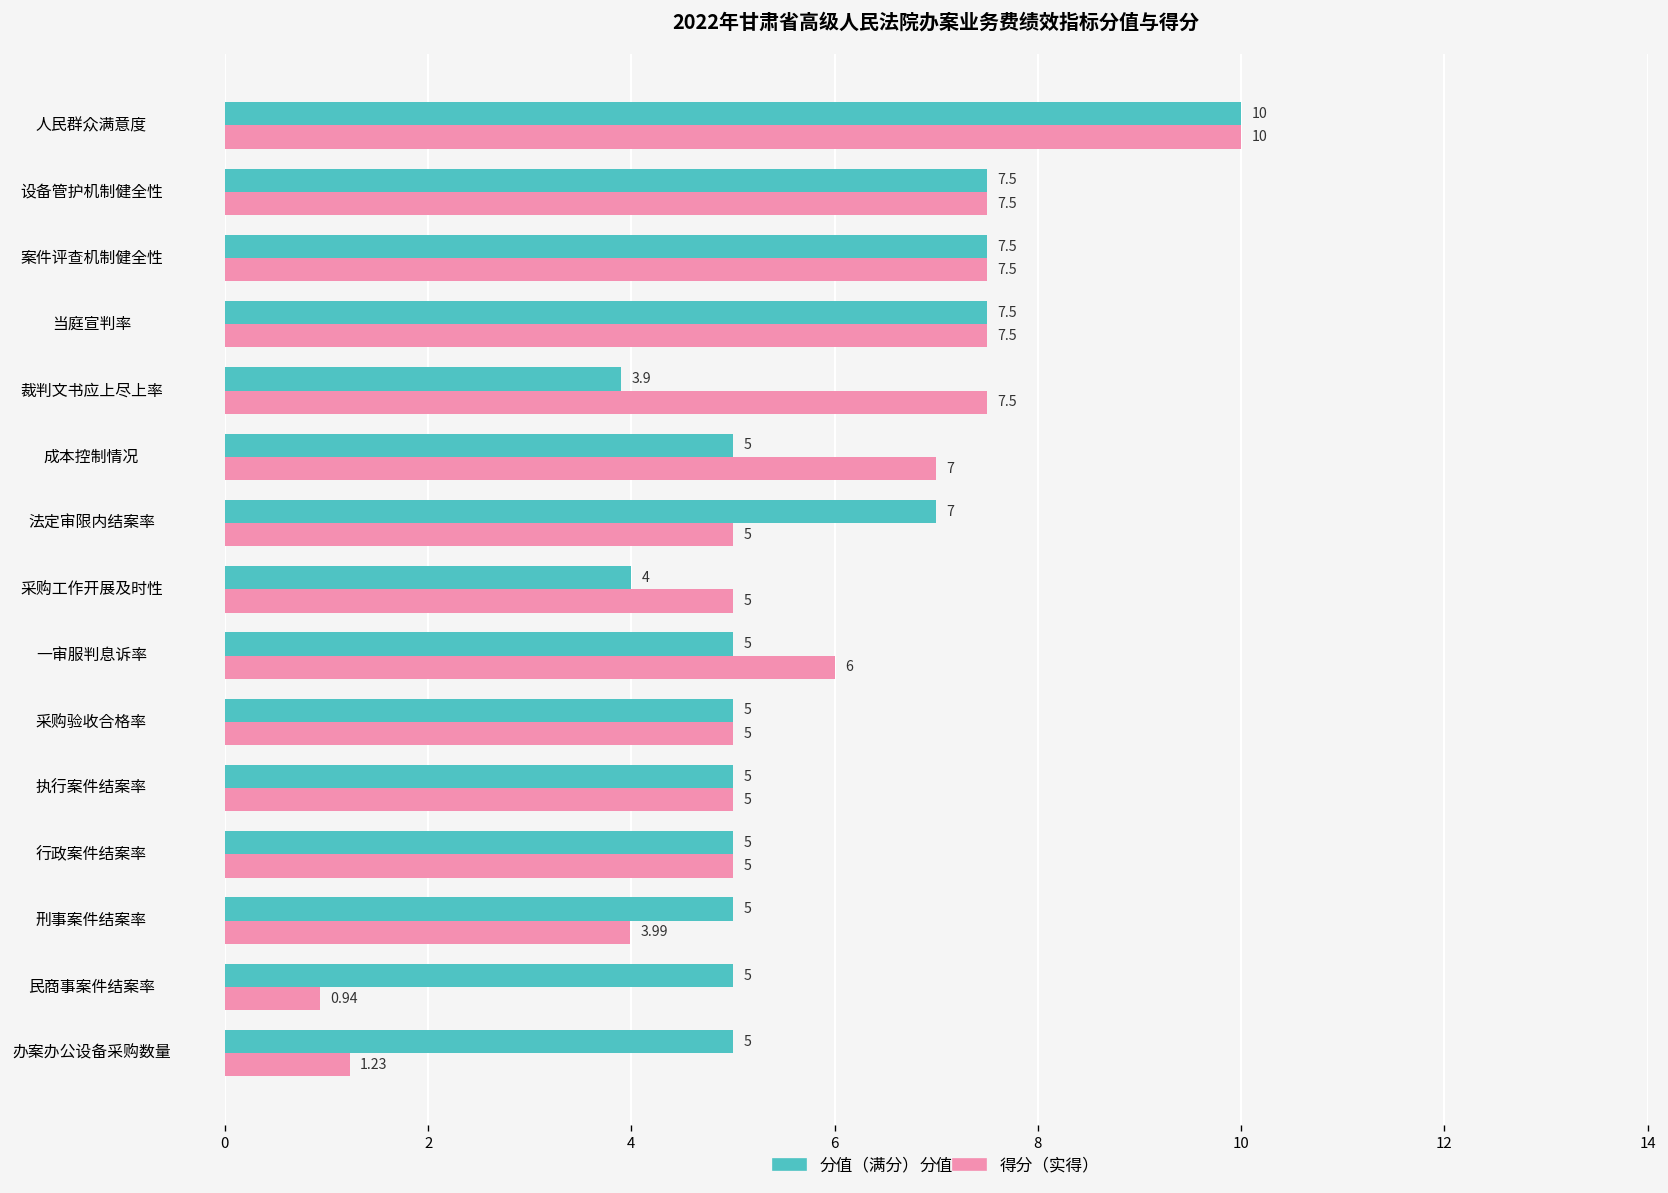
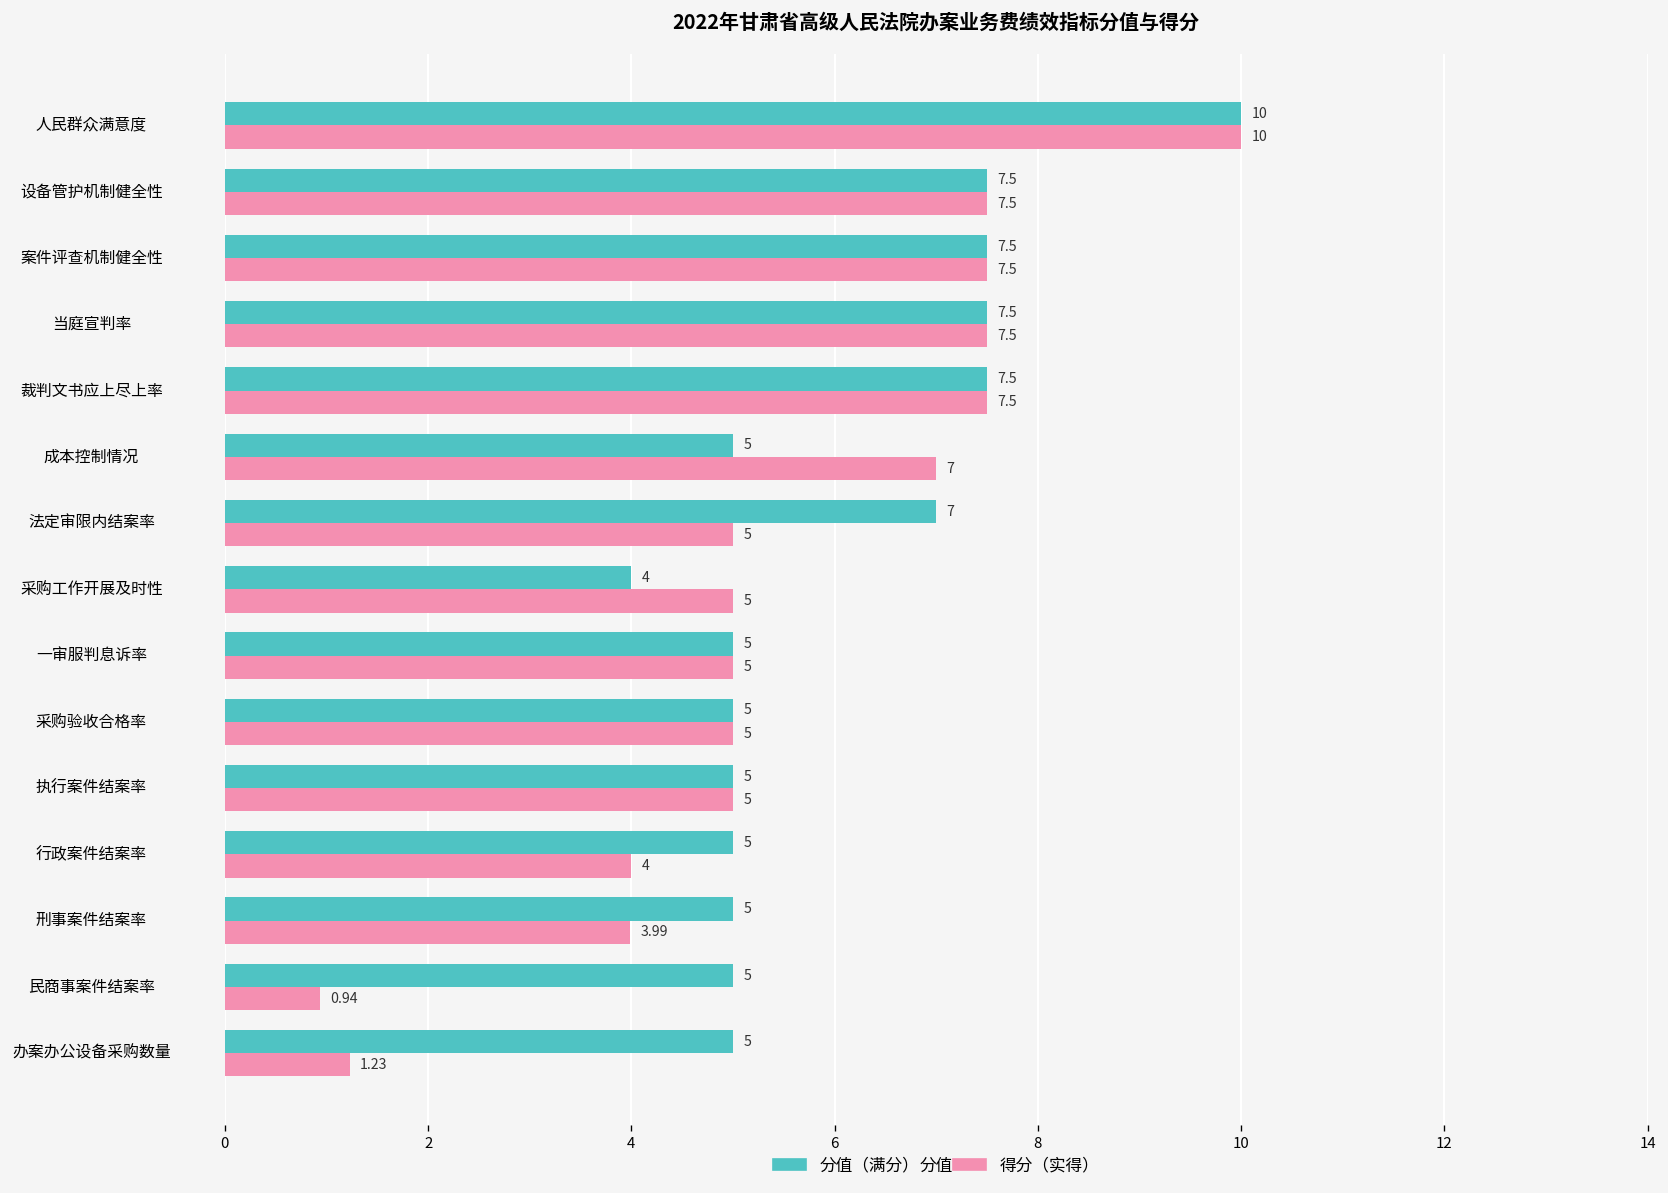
  {
    "分值（满分）": {
      "人民群众满意度": 10,
      "设备管护机制健全性": 7.5,
      "案件评查机制健全性": 7.5,
      "当庭宣判率": 7.5,
-     "裁判文书应上尽上率": 3.9,
+     "裁判文书应上尽上率": 7.5,
      "成本控制情况": 5,
      "法定审限内结案率": 7,
      "采购工作开展及时性": 4,
      "一审服判息诉率": 5,
      "采购验收合格率": 5,
      "执行案件结案率": 5,
      "行政案件结案率": 5,
      "刑事案件结案率": 5,
      "民商事案件结案率": 5,
      "办案办公设备采购数量": 5
    },
    "得分（实得）": {
      "人民群众满意度": 10,
      "设备管护机制健全性": 7.5,
      "案件评查机制健全性": 7.5,
      "当庭宣判率": 7.5,
      "裁判文书应上尽上率": 7.5,
      "成本控制情况": 7,
      "法定审限内结案率": 5,
      "采购工作开展及时性": 5,
-     "一审服判息诉率": 6,
+     "一审服判息诉率": 5,
      "采购验收合格率": 5,
      "执行案件结案率": 5,
-     "行政案件结案率": 5,
+     "行政案件结案率": 4,
      "刑事案件结案率": 3.99,
      "民商事案件结案率": 0.94,
      "办案办公设备采购数量": 1.23
    }
  }
